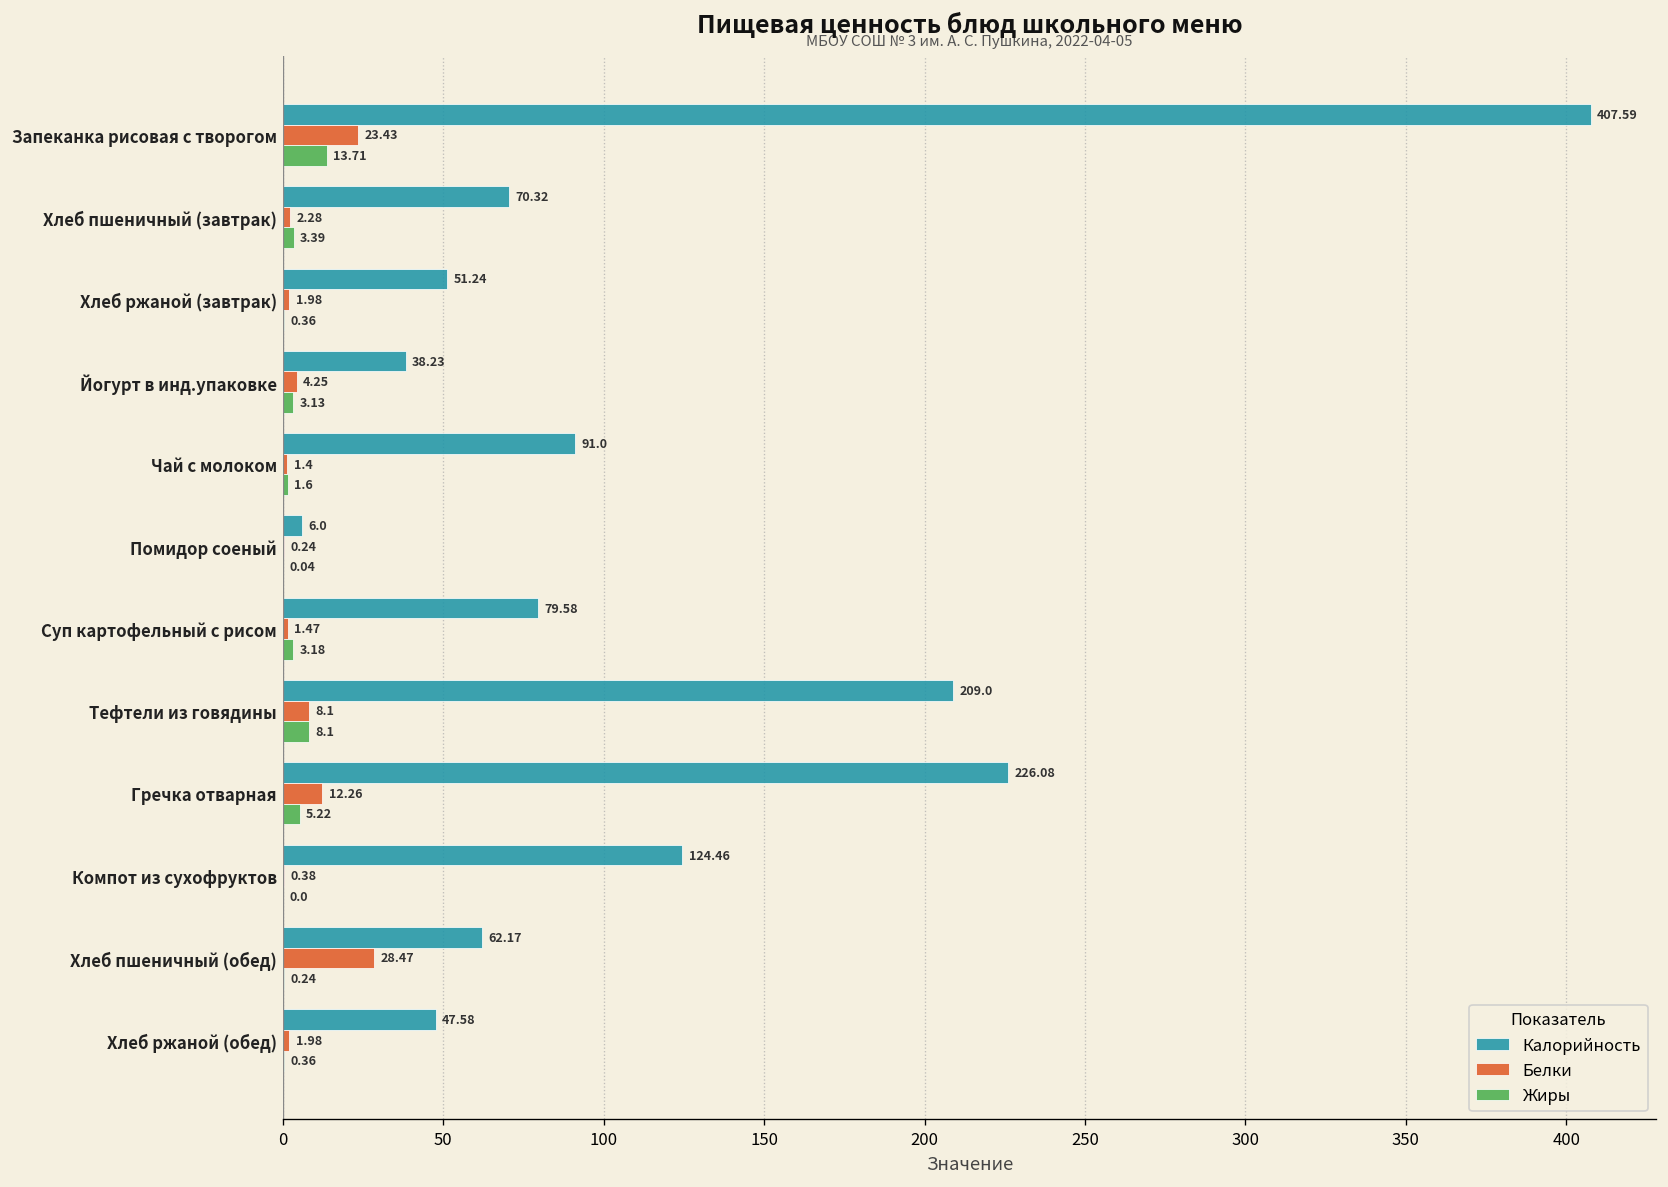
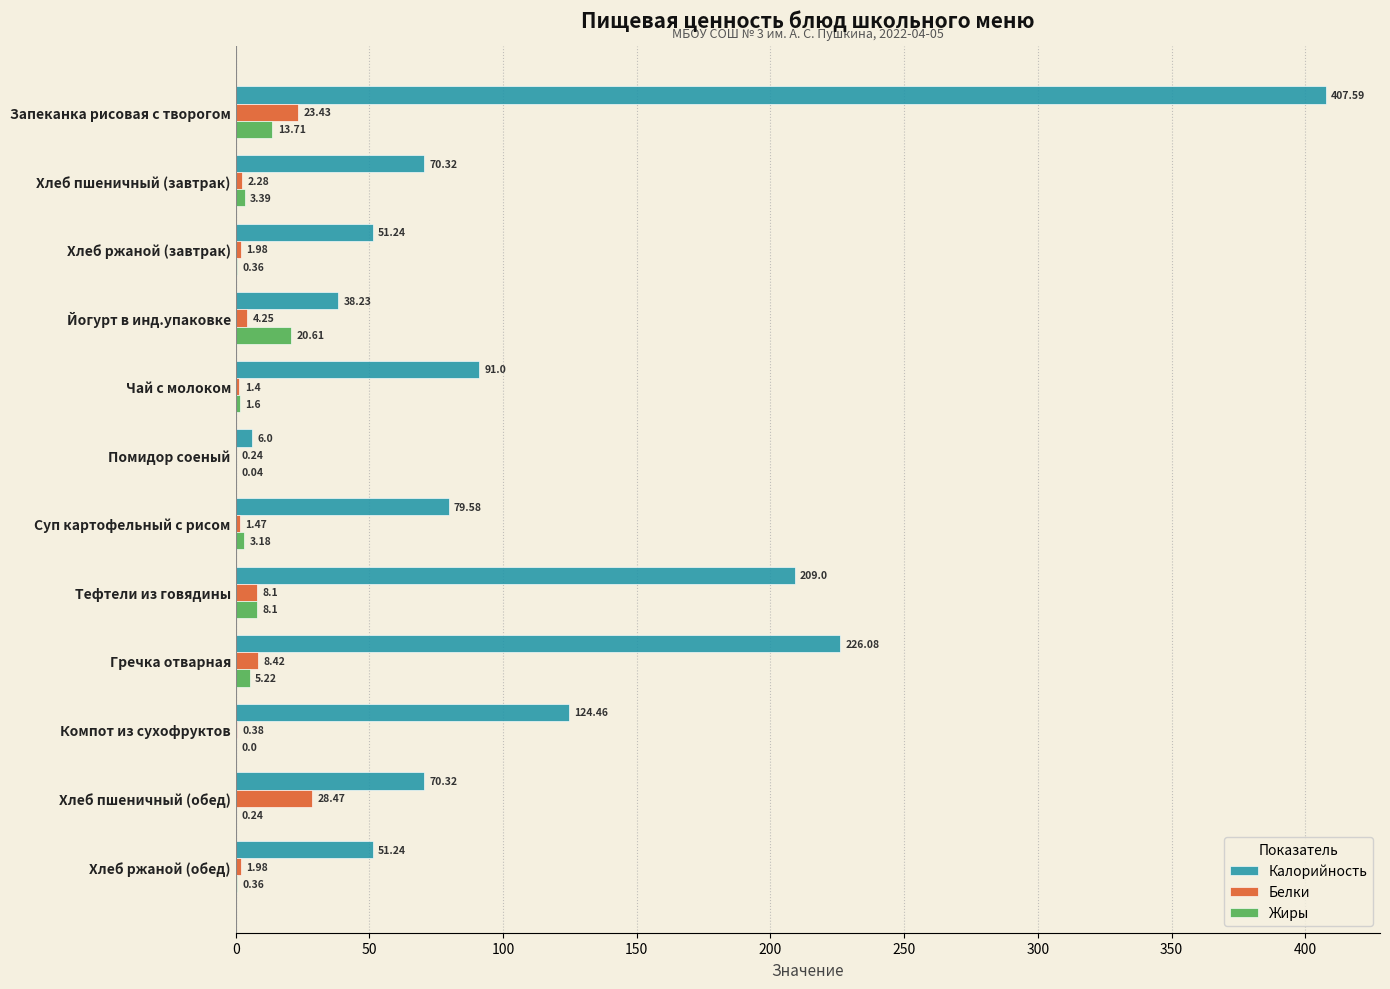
  {
    "Калорийность": {
      "Запеканка рисовая с творогом": 407.59,
      "Хлеб пшеничный (завтрак)": 70.32,
      "Хлеб ржаной (завтрак)": 51.24,
      "Йогурт в инд.упаковке": 38.23,
      "Чай с молоком": 91.0,
      "Помидор соеный": 6.0,
      "Суп картофельный с рисом": 79.58,
      "Тефтели из говядины": 209.0,
      "Гречка отварная": 226.08,
      "Компот из сухофруктов": 124.46,
-     "Хлеб пшеничный (обед)": 62.17,
-     "Хлеб ржаной (обед)": 47.58
+     "Хлеб пшеничный (обед)": 70.32,
+     "Хлеб ржаной (обед)": 51.24
    },
    "Белки": {
      "Запеканка рисовая с творогом": 23.43,
      "Хлеб пшеничный (завтрак)": 2.28,
      "Хлеб ржаной (завтрак)": 1.98,
      "Йогурт в инд.упаковке": 4.25,
      "Чай с молоком": 1.4,
      "Помидор соеный": 0.24,
      "Суп картофельный с рисом": 1.47,
      "Тефтели из говядины": 8.1,
-     "Гречка отварная": 12.26,
+     "Гречка отварная": 8.42,
      "Компот из сухофруктов": 0.38,
      "Хлеб пшеничный (обед)": 28.47,
      "Хлеб ржаной (обед)": 1.98
    },
    "Жиры": {
      "Запеканка рисовая с творогом": 13.71,
      "Хлеб пшеничный (завтрак)": 3.39,
      "Хлеб ржаной (завтрак)": 0.36,
-     "Йогурт в инд.упаковке": 3.13,
+     "Йогурт в инд.упаковке": 20.61,
      "Чай с молоком": 1.6,
      "Помидор соеный": 0.04,
      "Суп картофельный с рисом": 3.18,
      "Тефтели из говядины": 8.1,
      "Гречка отварная": 5.22,
      "Компот из сухофруктов": 0.0,
      "Хлеб пшеничный (обед)": 0.24,
      "Хлеб ржаной (обед)": 0.36
    }
  }
